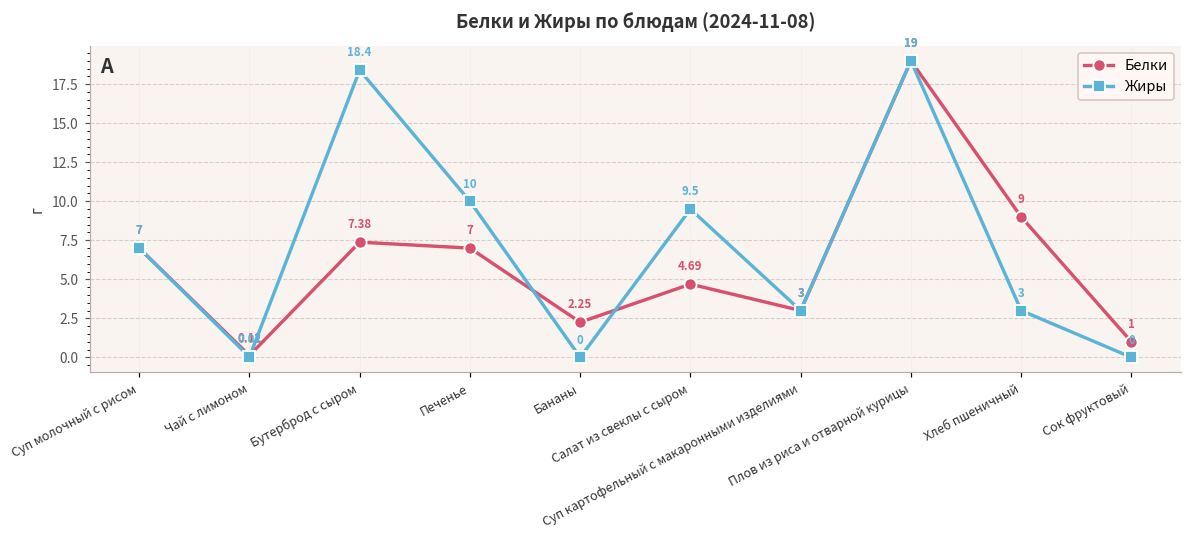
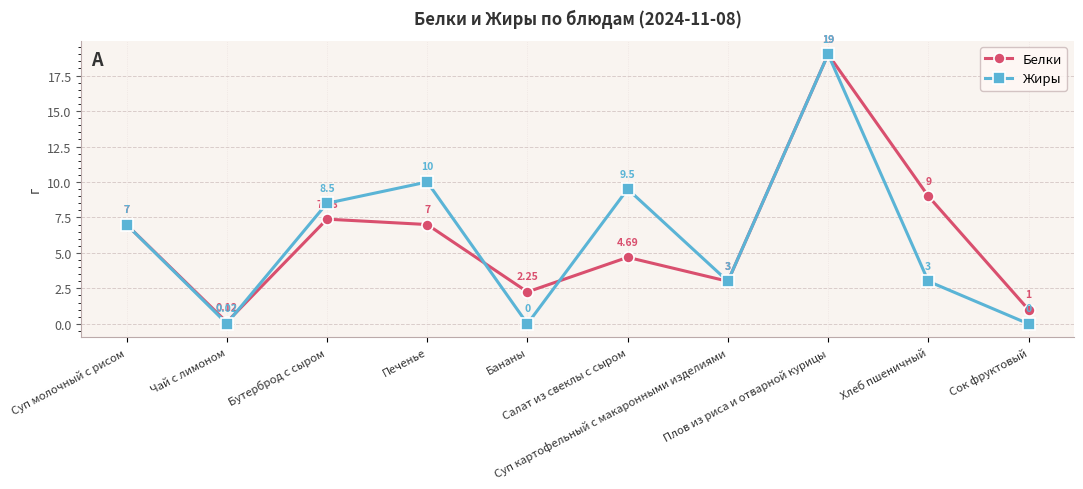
  {
    "Белки": {
      "Бутерброд с сыром": 7.38,
      "Печенье": 7,
      "Бананы": 2.25,
      "Салат из свеклы с сыром": 4.69,
      "Хлеб пшеничный": 9,
      "Сок фруктовый": 1
    },
    "Жиры": {
-     "Бутерброд с сыром": 18.4,
+     "Бутерброд с сыром": 8.5,
      "Печенье": 10,
      "Бананы": 0,
      "Салат из свеклы с сыром": 9.5,
      "Хлеб пшеничный": 3
    }
  }
